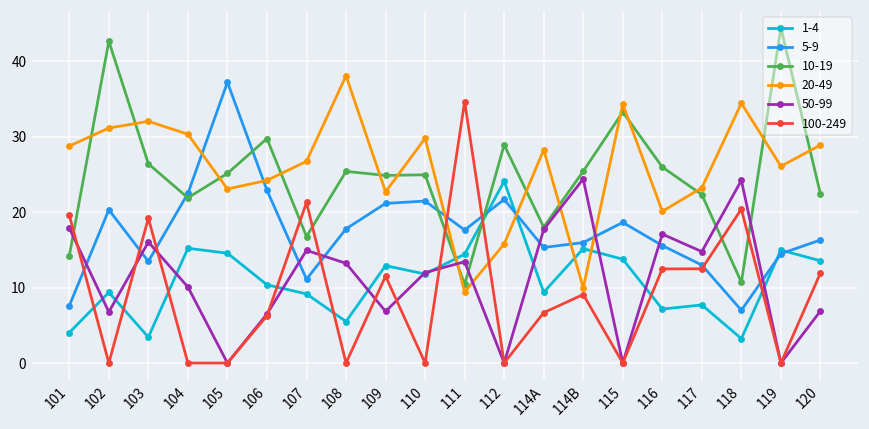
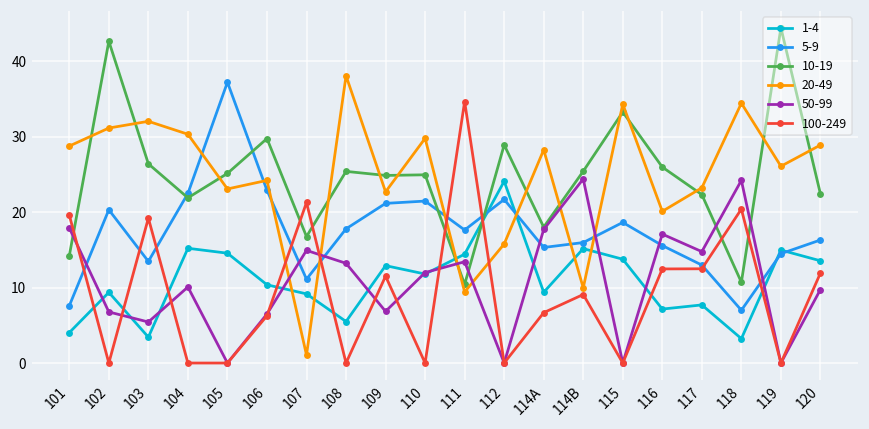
  {
    "10-19": {
      "101": 14,
      "102": 43,
      "103": 26,
      "104": 22,
      "105": 25,
      "106": 30,
      "107": 17,
      "108": 25,
      "109": 25,
      "110": 25,
      "111": 10,
      "112": 29,
      "114B": 25,
      "115": 33,
      "116": 26,
      "117": 22,
      "118": 11,
      "120": 22
    },
    "20-49": {
      "101": 29,
      "102": 31,
      "103": 32,
      "104": 30,
      "105": 23,
      "106": 24,
-     "107": 27,
+     "107": 1,
      "108": 38,
      "109": 23,
      "110": 30,
      "111": 9,
      "112": 16,
      "114A": 28,
      "114B": 10,
      "115": 34,
      "116": 20,
      "117": 23,
      "118": 34,
      "119": 26,
      "120": 29
    },
    "50-99": {
      "101": 18,
      "102": 7,
-     "103": 16,
+     "103": 5,
      "104": 10,
      "107": 15,
      "108": 13,
      "109": 7,
      "111": 13,
      "114B": 24,
      "116": 17,
      "117": 15,
      "118": 24,
-     "120": 7
+     "120": 10
    },
    "100-249": {
      "101": 20,
      "102": 0,
      "103": 19,
      "104": 0,
      "107": 21,
      "108": 0,
      "109": 12,
      "110": 0,
      "111": 35,
      "114A": 7,
      "114B": 9,
      "116": 12,
      "117": 12,
      "118": 20,
      "120": 12
    }
  }
